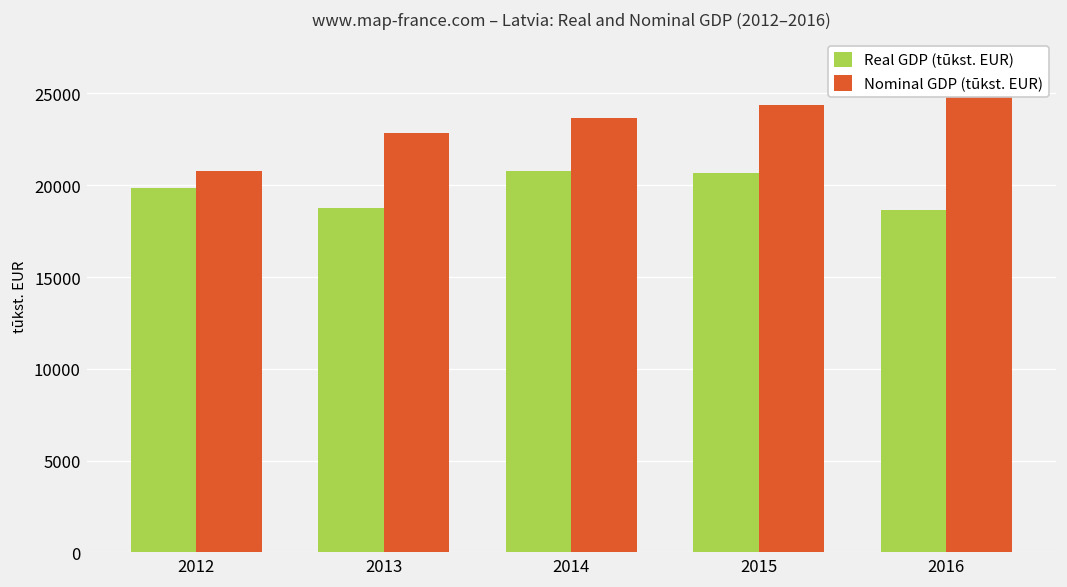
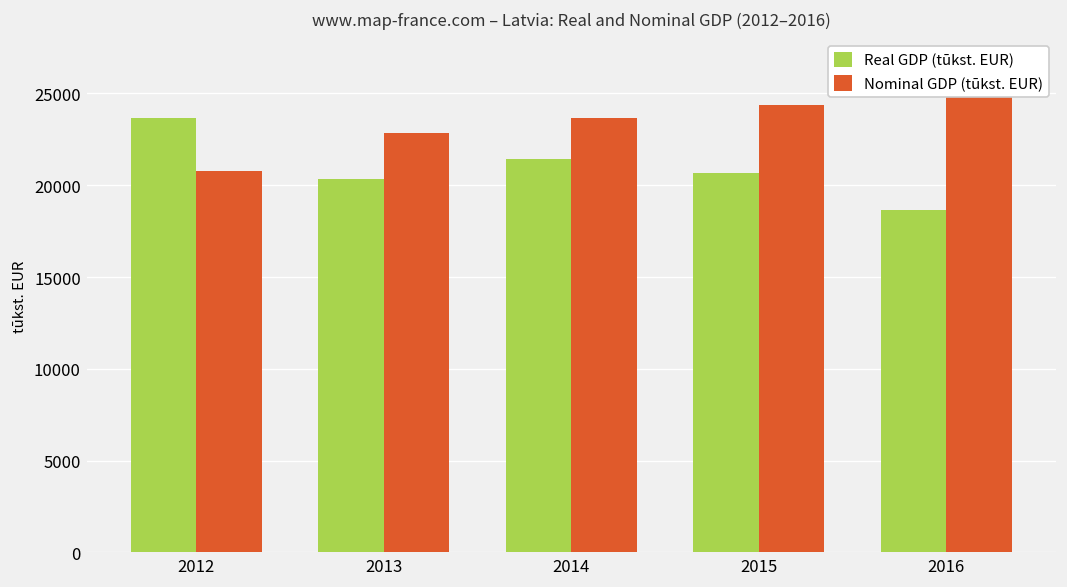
  {
    "Real GDP (tūkst. EUR)": {
-     "2012": 19900,
-     "2013": 18800,
-     "2014": 20800,
+     "2012": 23600,
+     "2013": 20400,
+     "2014": 21400,
      "2015": 20700,
      "2016": 18600
    },
    "Nominal GDP (tūkst. EUR)": {
      "2012": 20800,
      "2013": 22800,
      "2014": 23700,
      "2015": 24400
    }
  }
